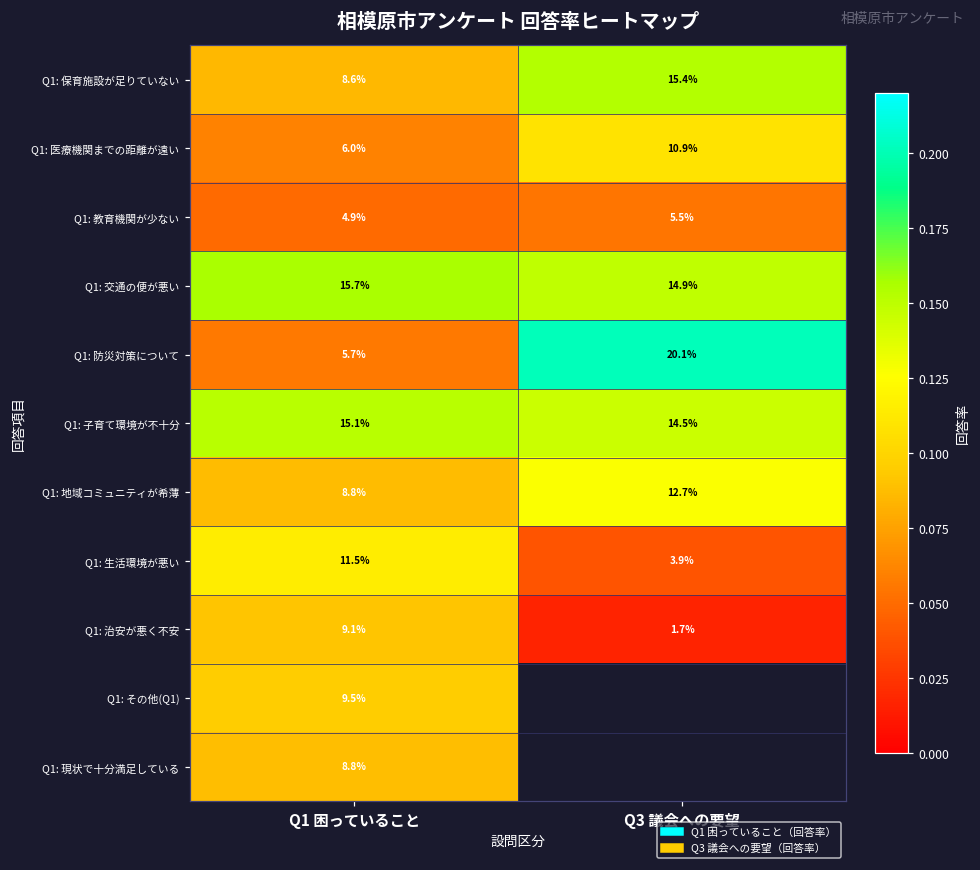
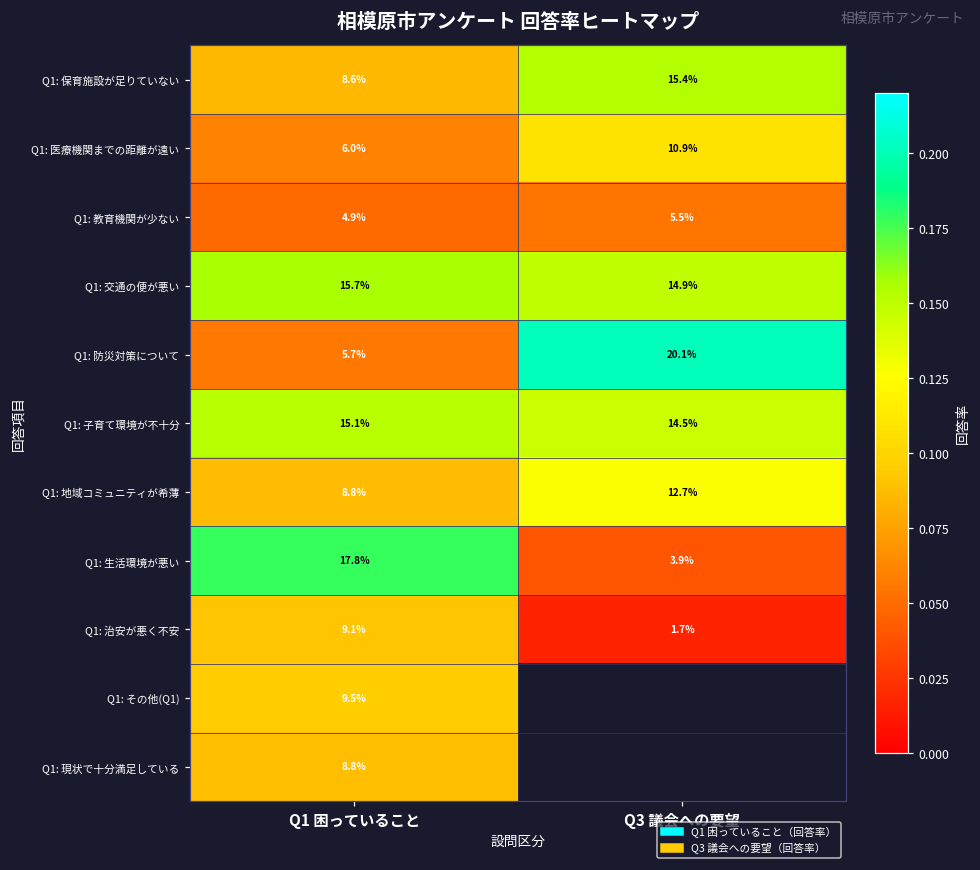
  {
    "Q1: 保育施設が足りていない": {
      "Q1 困っていること": "8.6%",
      "Q3 議会への要望": "15.4%"
    },
    "Q1: 医療機関までの距離が遠い": {
      "Q1 困っていること": "6.0%",
      "Q3 議会への要望": "10.9%"
    },
    "Q1: 教育機関が少ない": {
      "Q1 困っていること": "4.9%",
      "Q3 議会への要望": "5.5%"
    },
    "Q1: 交通の便が悪い": {
      "Q1 困っていること": "15.7%",
      "Q3 議会への要望": "14.9%"
    },
    "Q1: 防災対策について": {
      "Q1 困っていること": "5.7%",
      "Q3 議会への要望": "20.1%"
    },
    "Q1: 子育て環境が不十分": {
      "Q1 困っていること": "15.1%",
      "Q3 議会への要望": "14.5%"
    },
    "Q1: 地域コミュニティが希薄": {
      "Q1 困っていること": "8.8%",
      "Q3 議会への要望": "12.7%"
    },
    "Q1: 生活環境が悪い": {
-     "Q1 困っていること": "11.5%",
+     "Q1 困っていること": "17.8%",
      "Q3 議会への要望": "3.9%"
    },
    "Q1: 治安が悪く不安": {
      "Q1 困っていること": "9.1%",
      "Q3 議会への要望": "1.7%"
    },
    "Q1: その他(Q1)": {
      "Q1 困っていること": "9.5%"
    },
    "Q1: 現状で十分満足している": {
      "Q1 困っていること": "8.8%"
    }
  }
